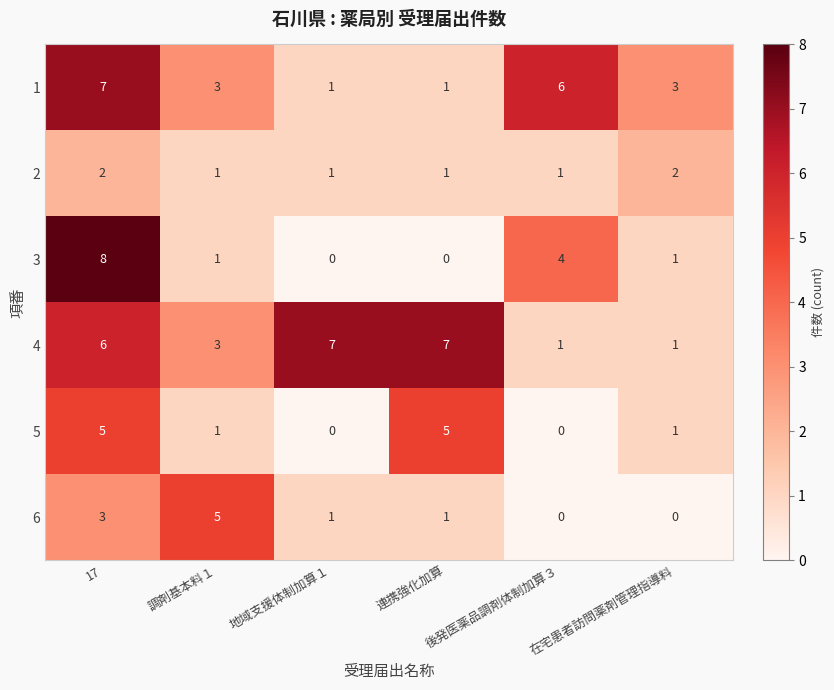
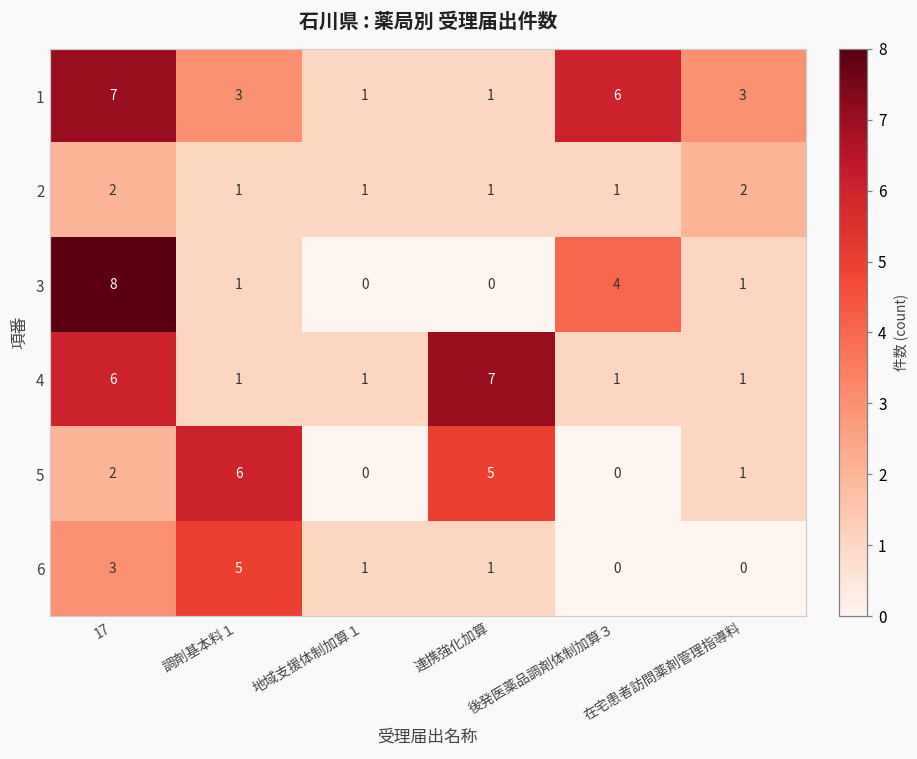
  {
    "1": {
      "17": 7,
      "調剤基本料１": 3,
      "地域支援体制加算１": 1,
      "連携強化加算": 1,
      "後発医薬品調剤体制加算３": 6,
      "在宅患者訪問薬剤管理指導料": 3
    },
    "2": {
      "17": 2,
      "調剤基本料１": 1,
      "地域支援体制加算１": 1,
      "連携強化加算": 1,
      "後発医薬品調剤体制加算３": 1,
      "在宅患者訪問薬剤管理指導料": 2
    },
    "3": {
      "17": 8,
      "調剤基本料１": 1,
      "地域支援体制加算１": 0,
      "連携強化加算": 0,
      "後発医薬品調剤体制加算３": 4,
      "在宅患者訪問薬剤管理指導料": 1
    },
    "4": {
      "17": 6,
-     "調剤基本料１": 3,
-     "地域支援体制加算１": 7,
+     "調剤基本料１": 1,
+     "地域支援体制加算１": 1,
      "連携強化加算": 7,
      "後発医薬品調剤体制加算３": 1,
      "在宅患者訪問薬剤管理指導料": 1
    },
    "5": {
-     "17": 5,
-     "調剤基本料１": 1,
+     "17": 2,
+     "調剤基本料１": 6,
      "地域支援体制加算１": 0,
      "連携強化加算": 5,
      "後発医薬品調剤体制加算３": 0,
      "在宅患者訪問薬剤管理指導料": 1
    },
    "6": {
      "17": 3,
      "調剤基本料１": 5,
      "地域支援体制加算１": 1,
      "連携強化加算": 1,
      "後発医薬品調剤体制加算３": 0,
      "在宅患者訪問薬剤管理指導料": 0
    }
  }
